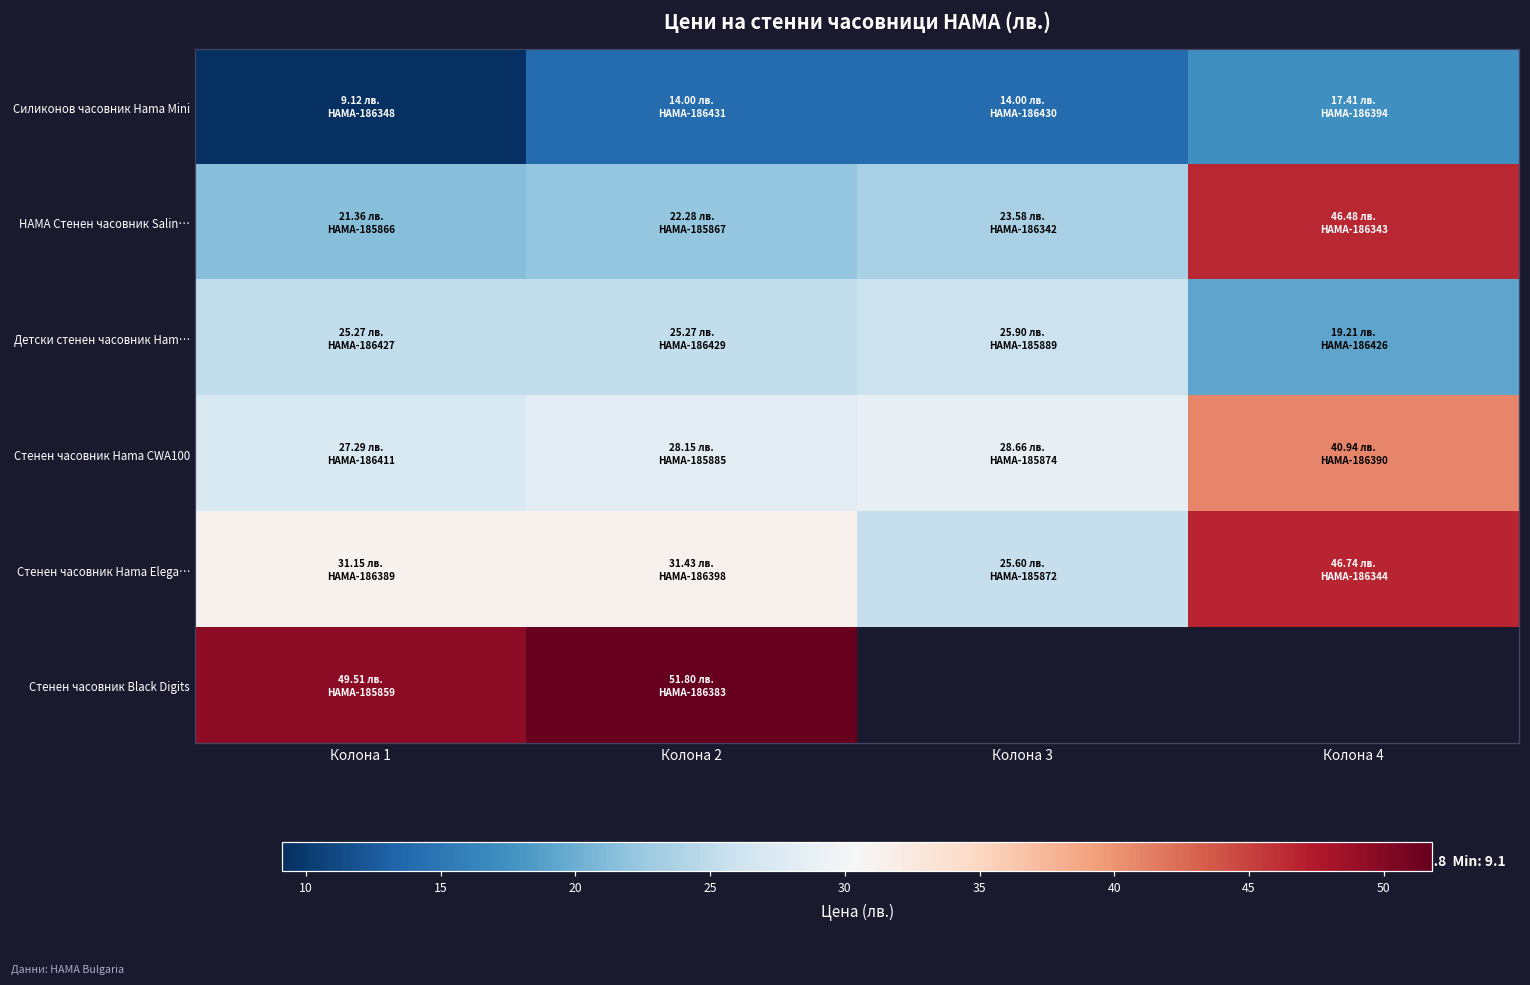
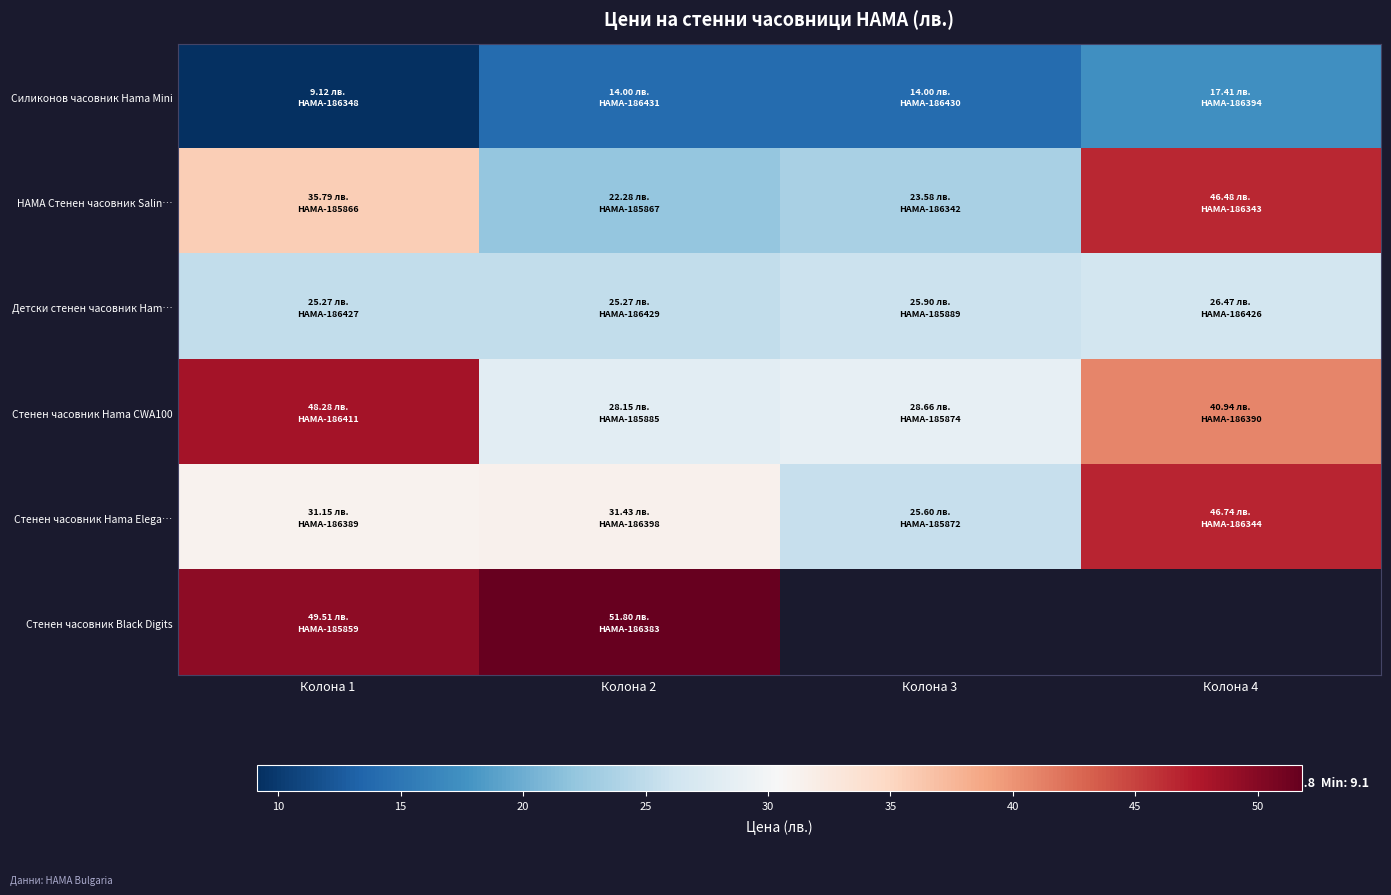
  {
    "Силиконов часовник Hama Mini": {
      "Колона 1": 9.12,
      "Колона 2": 14.00,
      "Колона 3": 14.00,
      "Колона 4": 17.41
    },
    "HAMA Стенен часовник Salin…": {
-     "Колона 1": 21.36,
+     "Колона 1": 35.79,
      "Колона 2": 22.28,
      "Колона 3": 23.58,
      "Колона 4": 46.48
    },
    "Детски стенен часовник Ham…": {
      "Колона 1": 25.27,
      "Колона 2": 25.27,
      "Колона 3": 25.90,
-     "Колона 4": 19.21
+     "Колона 4": 26.47
    },
    "Стенен часовник Hama CWA100": {
-     "Колона 1": 27.29,
+     "Колона 1": 48.28,
      "Колона 2": 28.15,
      "Колона 3": 28.66,
      "Колона 4": 40.94
    },
    "Стенен часовник Hama Elega…": {
      "Колона 1": 31.15,
      "Колона 2": 31.43,
      "Колона 3": 25.60,
      "Колона 4": 46.74
    },
    "Стенен часовник Black Digits": {
      "Колона 1": 49.51,
      "Колона 2": 51.80
    }
  }
